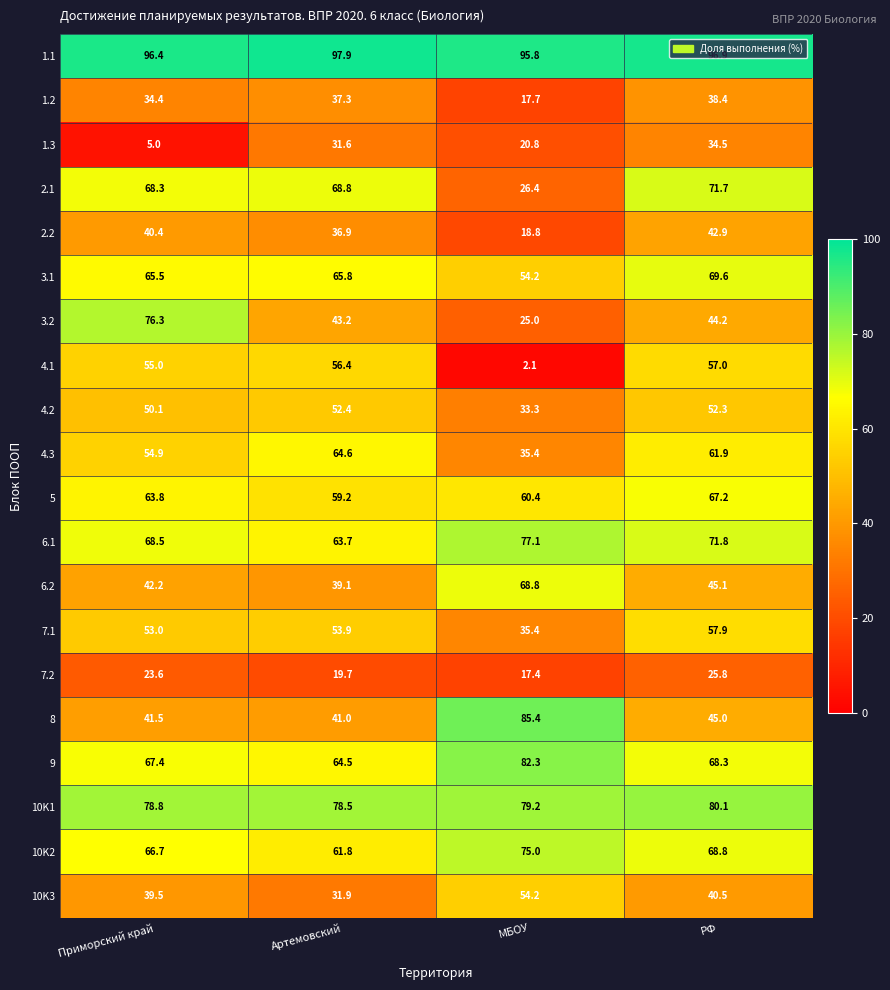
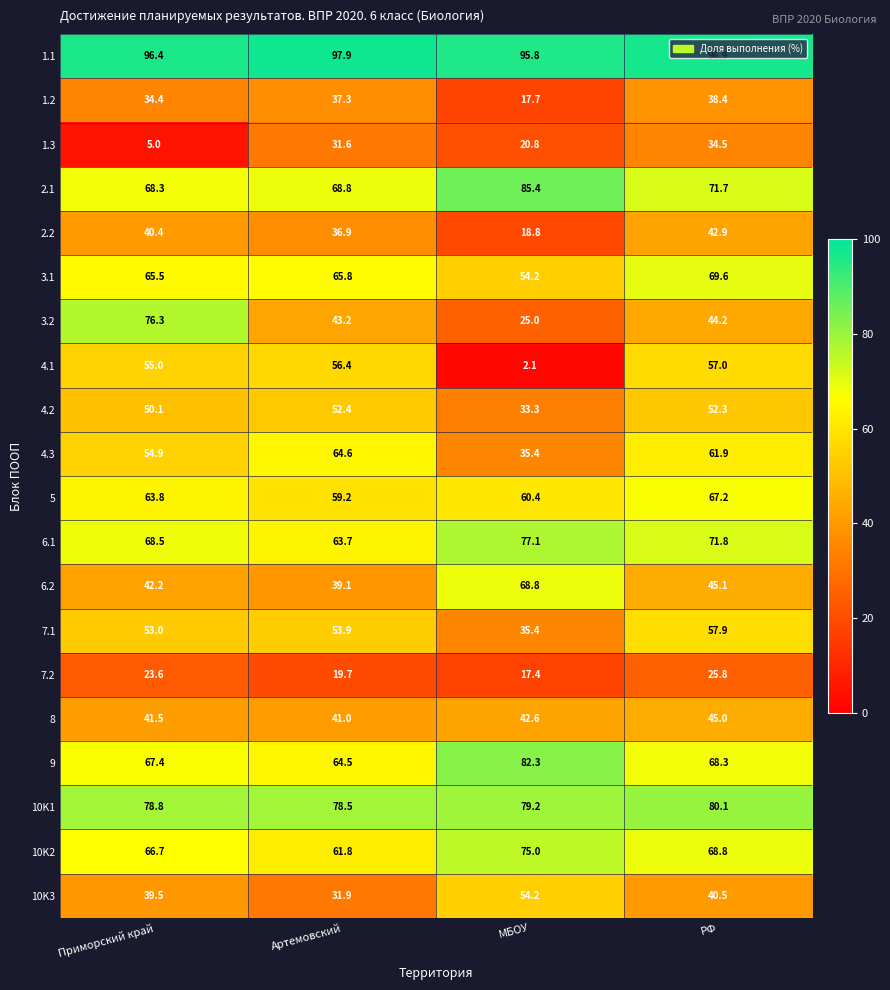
  {
    "1.1": {
      "Приморский край": 96.4,
      "Артемовский": 97.9,
      "МБОУ": 95.8
    },
    "1.2": {
      "Приморский край": 34.4,
      "Артемовский": 37.3,
      "МБОУ": 17.7,
      "РФ": 38.4
    },
    "1.3": {
      "Приморский край": 5.0,
      "Артемовский": 31.6,
      "МБОУ": 20.8,
      "РФ": 34.5
    },
    "2.1": {
      "Приморский край": 68.3,
      "Артемовский": 68.8,
-     "МБОУ": 26.4,
+     "МБОУ": 85.4,
      "РФ": 71.7
    },
    "2.2": {
      "Приморский край": 40.4,
      "Артемовский": 36.9,
      "МБОУ": 18.8,
      "РФ": 42.9
    },
    "3.1": {
      "Приморский край": 65.5,
      "Артемовский": 65.8,
      "МБОУ": 54.2,
      "РФ": 69.6
    },
    "3.2": {
      "Приморский край": 76.3,
      "Артемовский": 43.2,
      "МБОУ": 25.0,
      "РФ": 44.2
    },
    "4.1": {
      "Приморский край": 55.0,
      "Артемовский": 56.4,
      "МБОУ": 2.1,
      "РФ": 57.0
    },
    "4.2": {
      "Приморский край": 50.1,
      "Артемовский": 52.4,
      "МБОУ": 33.3,
      "РФ": 52.3
    },
    "4.3": {
      "Приморский край": 54.9,
      "Артемовский": 64.6,
      "МБОУ": 35.4,
      "РФ": 61.9
    },
    "5": {
      "Приморский край": 63.8,
      "Артемовский": 59.2,
      "МБОУ": 60.4,
      "РФ": 67.2
    },
    "6.1": {
      "Приморский край": 68.5,
      "Артемовский": 63.7,
      "МБОУ": 77.1,
      "РФ": 71.8
    },
    "6.2": {
      "Приморский край": 42.2,
      "Артемовский": 39.1,
      "МБОУ": 68.8,
      "РФ": 45.1
    },
    "7.1": {
      "Приморский край": 53.0,
      "Артемовский": 53.9,
      "МБОУ": 35.4,
      "РФ": 57.9
    },
    "7.2": {
      "Приморский край": 23.6,
      "Артемовский": 19.7,
      "МБОУ": 17.4,
      "РФ": 25.8
    },
    "8": {
      "Приморский край": 41.5,
      "Артемовский": 41.0,
-     "МБОУ": 85.4,
+     "МБОУ": 42.6,
      "РФ": 45.0
    },
    "9": {
      "Приморский край": 67.4,
      "Артемовский": 64.5,
      "МБОУ": 82.3,
      "РФ": 68.3
    },
    "10K1": {
      "Приморский край": 78.8,
      "Артемовский": 78.5,
      "МБОУ": 79.2,
      "РФ": 80.1
    },
    "10K2": {
      "Приморский край": 66.7,
      "Артемовский": 61.8,
      "МБОУ": 75.0,
      "РФ": 68.8
    },
    "10K3": {
      "Приморский край": 39.5,
      "Артемовский": 31.9,
      "МБОУ": 54.2,
      "РФ": 40.5
    }
  }
